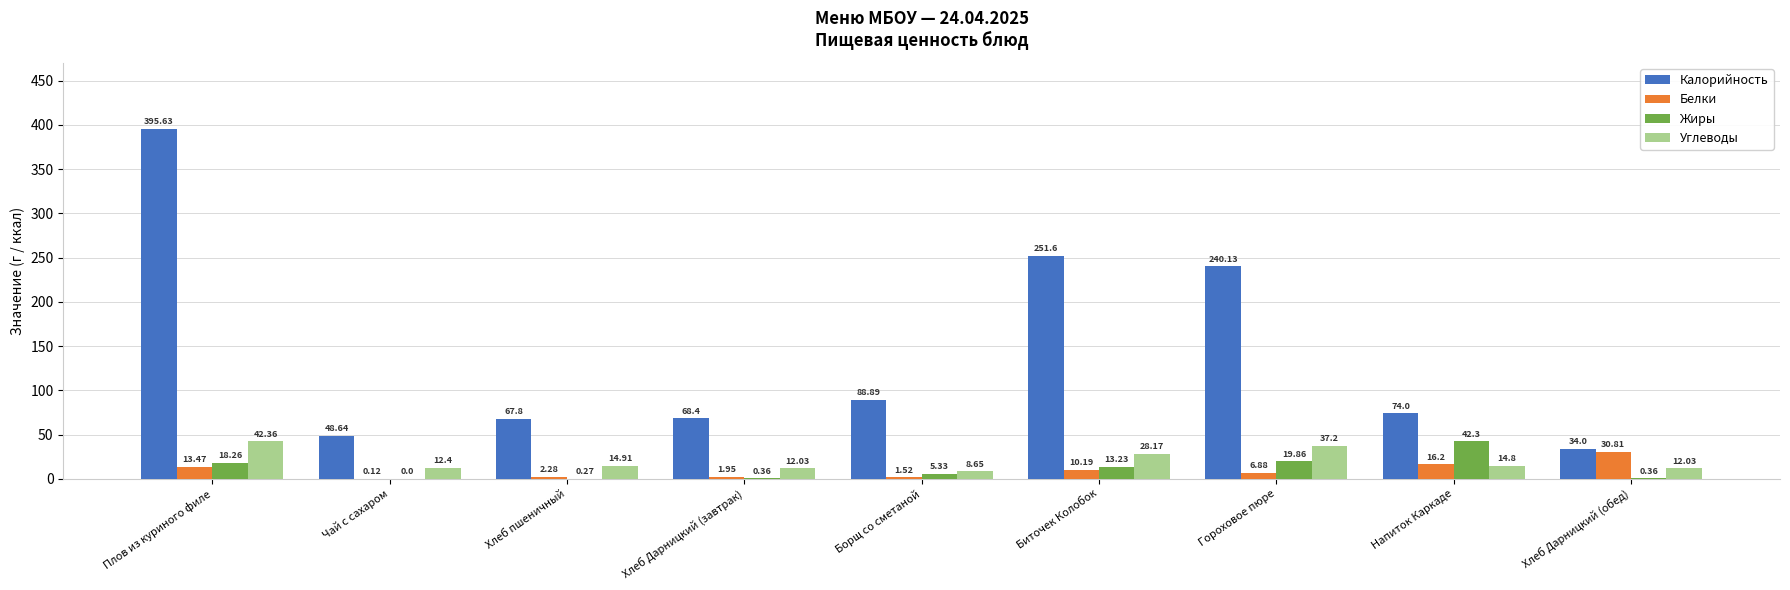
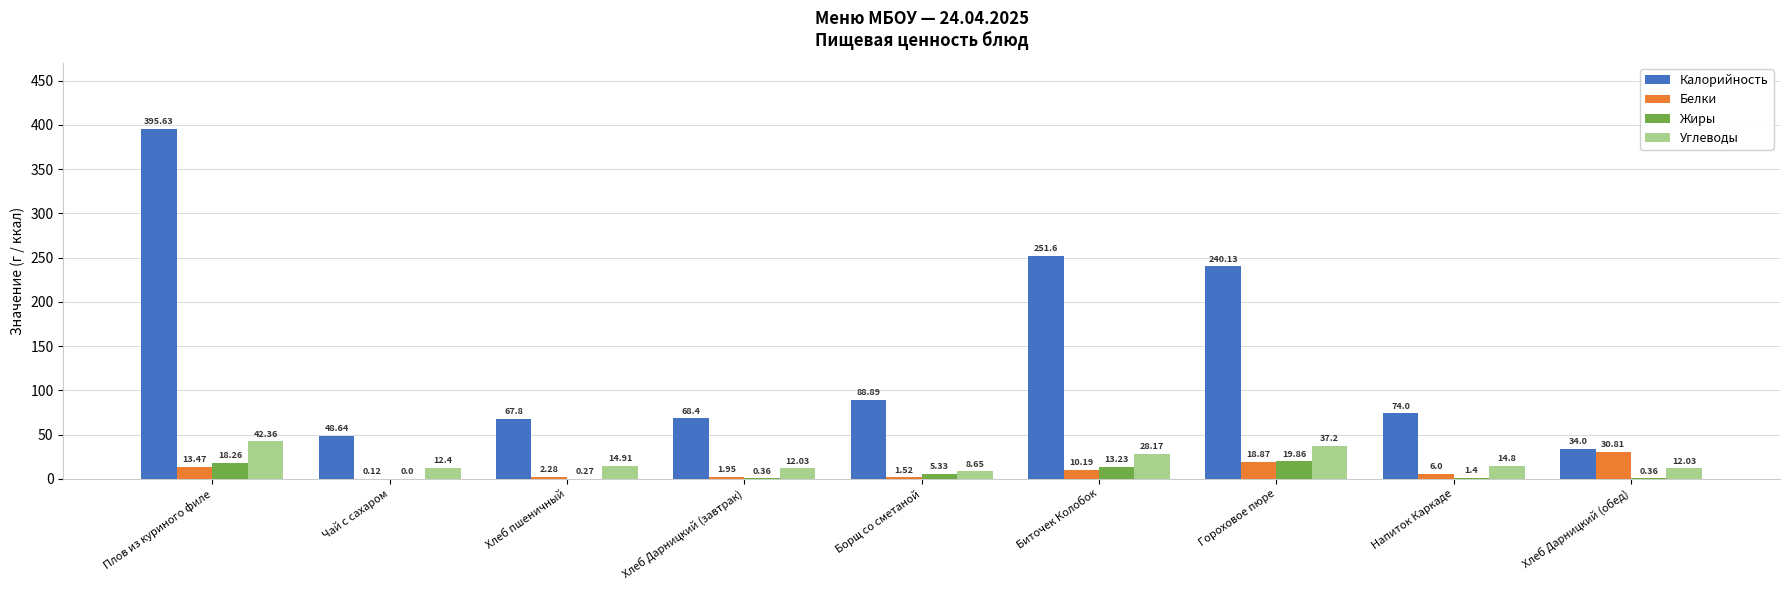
  {
    "Калорийность": {
      "Плов из куриного филе": 395.63,
      "Чай с сахаром": 48.64,
      "Хлеб пшеничный": 67.8,
      "Хлеб Дарницкий (завтрак)": 68.4,
      "Борщ со сметаной": 88.89,
      "Биточек Колобок": 251.6,
      "Гороховое пюре": 240.13,
      "Напиток Каркаде": 74.0,
      "Хлеб Дарницкий (обед)": 34.0
    },
    "Белки": {
      "Плов из куриного филе": 13.47,
      "Чай с сахаром": 0.12,
      "Хлеб пшеничный": 2.28,
      "Хлеб Дарницкий (завтрак)": 1.95,
      "Борщ со сметаной": 1.52,
      "Биточек Колобок": 10.19,
-     "Гороховое пюре": 6.88,
-     "Напиток Каркаде": 16.2,
+     "Гороховое пюре": 18.87,
+     "Напиток Каркаде": 6.0,
      "Хлеб Дарницкий (обед)": 30.81
    },
    "Жиры": {
      "Плов из куриного филе": 18.26,
      "Чай с сахаром": 0.0,
      "Хлеб пшеничный": 0.27,
      "Хлеб Дарницкий (завтрак)": 0.36,
      "Борщ со сметаной": 5.33,
      "Биточек Колобок": 13.23,
      "Гороховое пюре": 19.86,
-     "Напиток Каркаде": 42.3,
+     "Напиток Каркаде": 1.4,
      "Хлеб Дарницкий (обед)": 0.36
    },
    "Углеводы": {
      "Плов из куриного филе": 42.36,
      "Чай с сахаром": 12.4,
      "Хлеб пшеничный": 14.91,
      "Хлеб Дарницкий (завтрак)": 12.03,
      "Борщ со сметаной": 8.65,
      "Биточек Колобок": 28.17,
      "Гороховое пюре": 37.2,
      "Напиток Каркаде": 14.8,
      "Хлеб Дарницкий (обед)": 12.03
    }
  }
